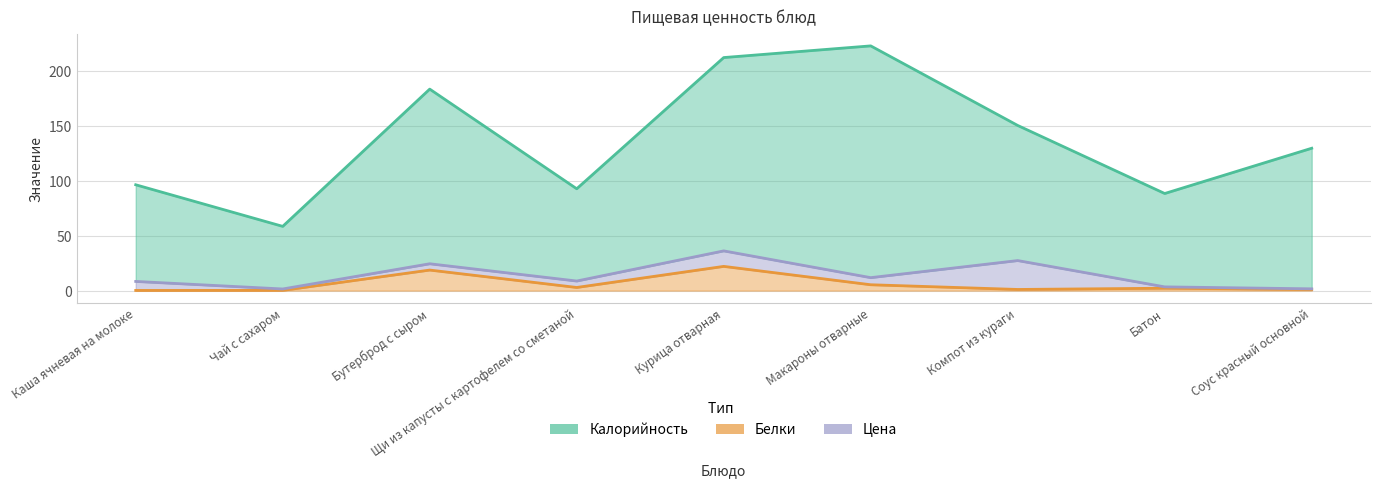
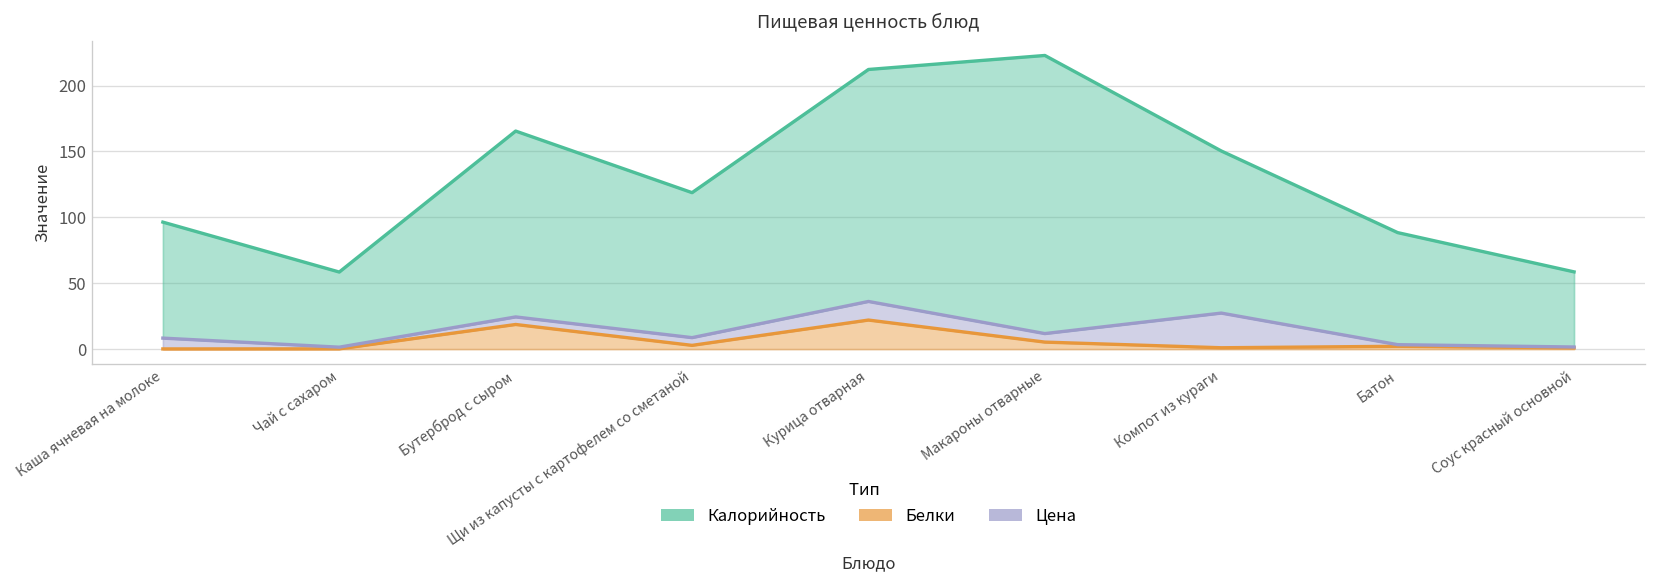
  {
    "Белки": {
      "Каша ячневая на молоке": 0,
      "Бутерброд с сыром": 19,
      "Щи из капусты с картофелем со сметаной": 3,
      "Курица отварная": 22,
      "Макароны отварные": 5,
      "Компот из кураги": 1
    },
    "Цена": {
      "Каша ячневая на молоке": 8,
      "Бутерброд с сыром": 6,
      "Щи из капусты с картофелем со сметаной": 6,
      "Курица отварная": 14,
      "Макароны отварные": 6,
      "Компот из кураги": 26
    },
    "Калорийность": {
      "Каша ячневая на молоке": 88,
      "Чай с сахаром": 57,
-     "Бутерброд с сыром": 159,
-     "Щи из капусты с картофелем со сметаной": 84,
+     "Бутерброд с сыром": 141,
+     "Щи из капусты с картофелем со сметаной": 110,
      "Курица отварная": 176,
      "Макароны отварные": 211,
      "Компот из кураги": 123,
      "Батон": 85,
-     "Соус красный основной": 128
+     "Соус красный основной": 57
    }
  }
